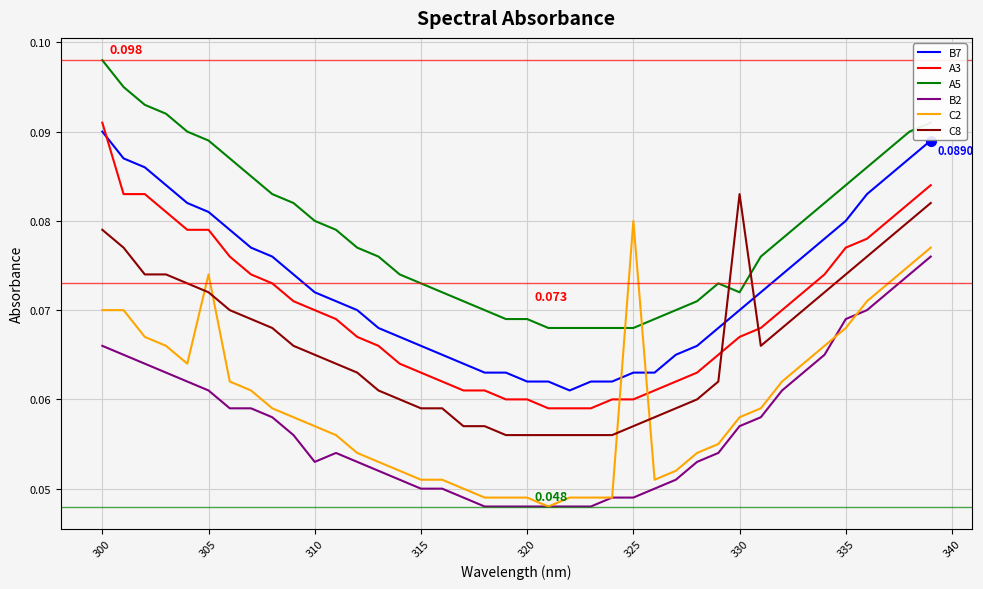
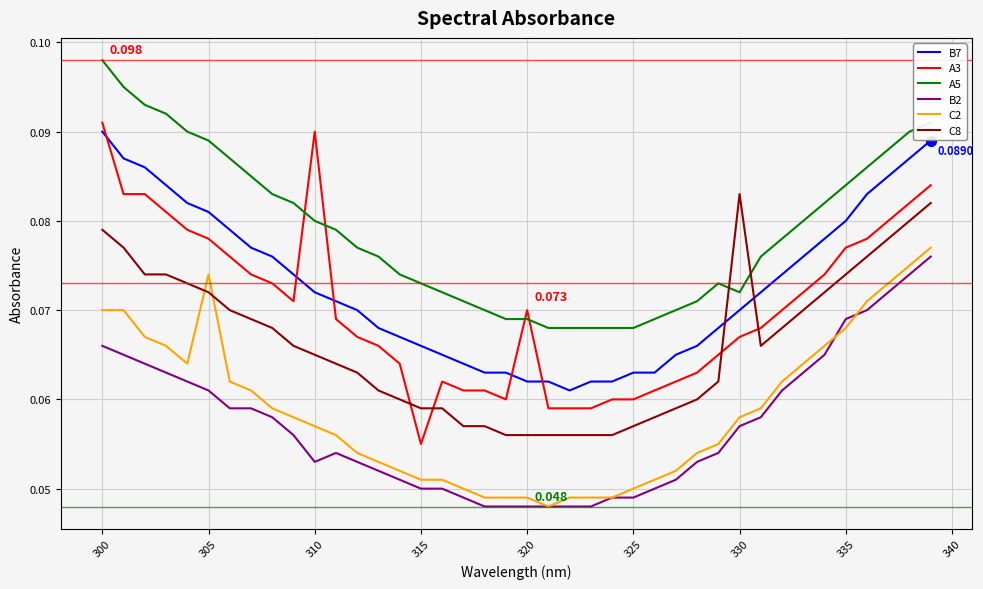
  {
    "A3": {
      "300": 0.091,
-     "305": 0.079,
-     "310": 0.07,
-     "315": 0.063,
-     "320": 0.06,
+     "305": 0.078,
+     "310": 0.09,
+     "315": 0.055,
+     "320": 0.07,
      "325": 0.060,
      "330": 0.067,
      "335": 0.077
    },
    "A5": {
      "300": 0.098
    },
    "B2": {
      "300": 0.066,
      "305": 0.061,
      "310": 0.053,
      "315": 0.050,
      "325": 0.049,
      "330": 0.057,
      "335": 0.069
    },
    "C2": {
      "300": 0.07,
      "305": 0.074,
      "310": 0.057,
      "315": 0.051,
      "320": 0.049,
-     "325": 0.08,
+     "325": 0.05,
      "330": 0.058,
      "335": 0.068
    },
    "C8": {
      "300": 0.079,
      "305": 0.072,
      "310": 0.065,
      "315": 0.059,
      "320": 0.056,
      "325": 0.057,
      "330": 0.083,
      "335": 0.074
    }
  }
